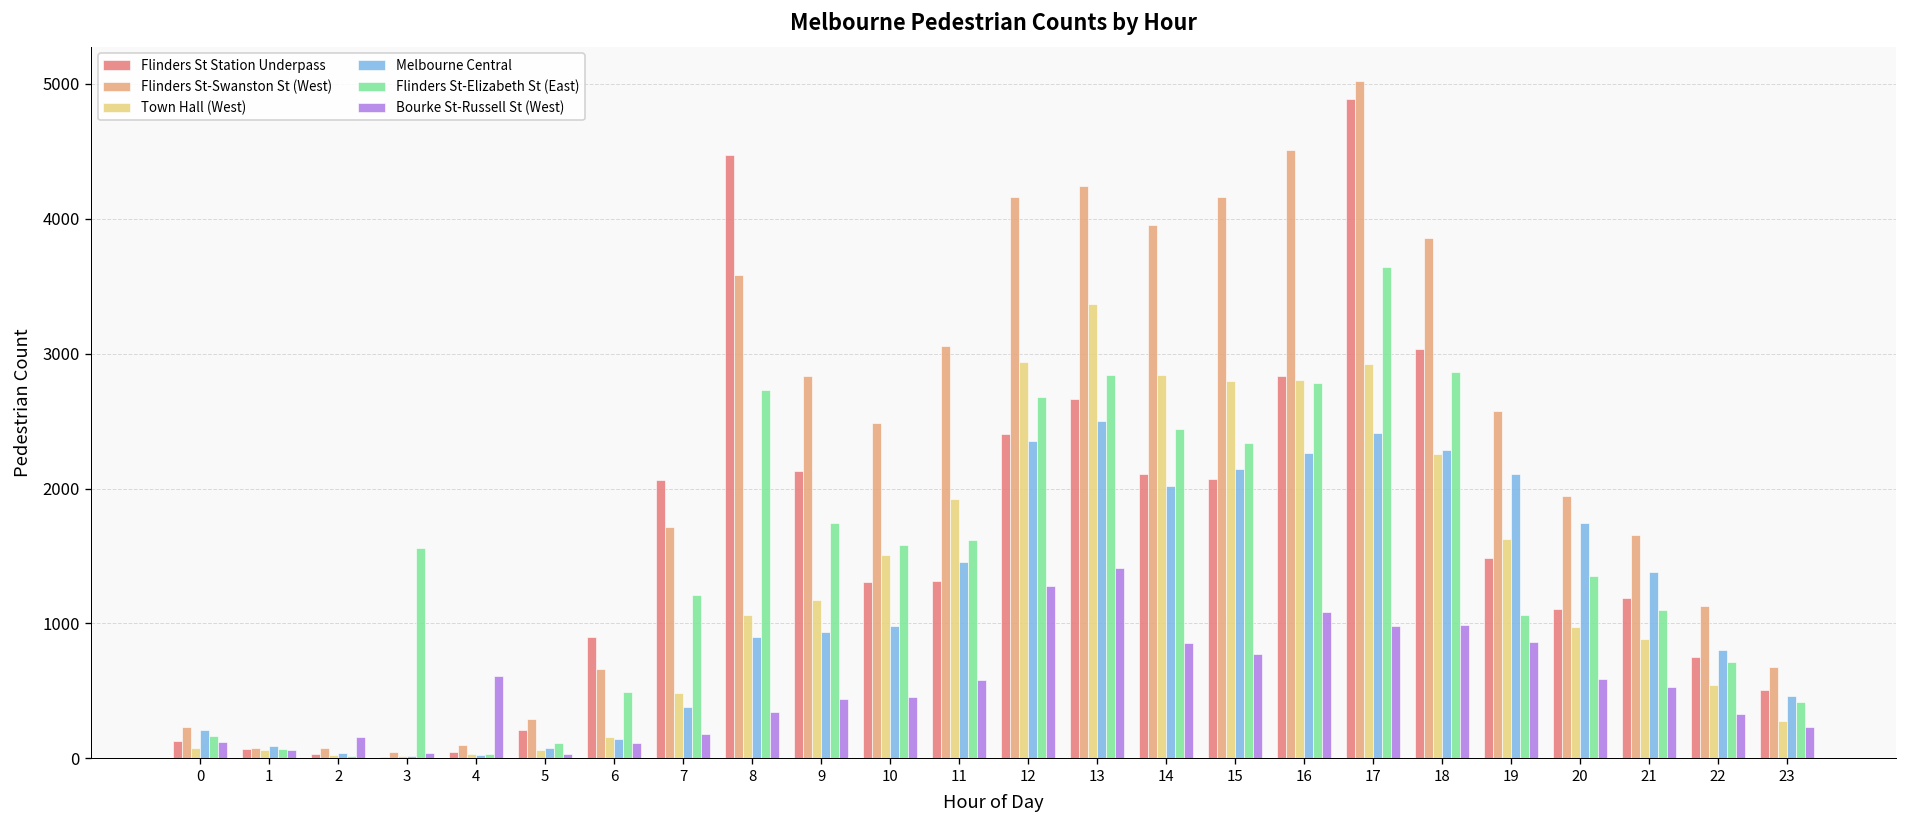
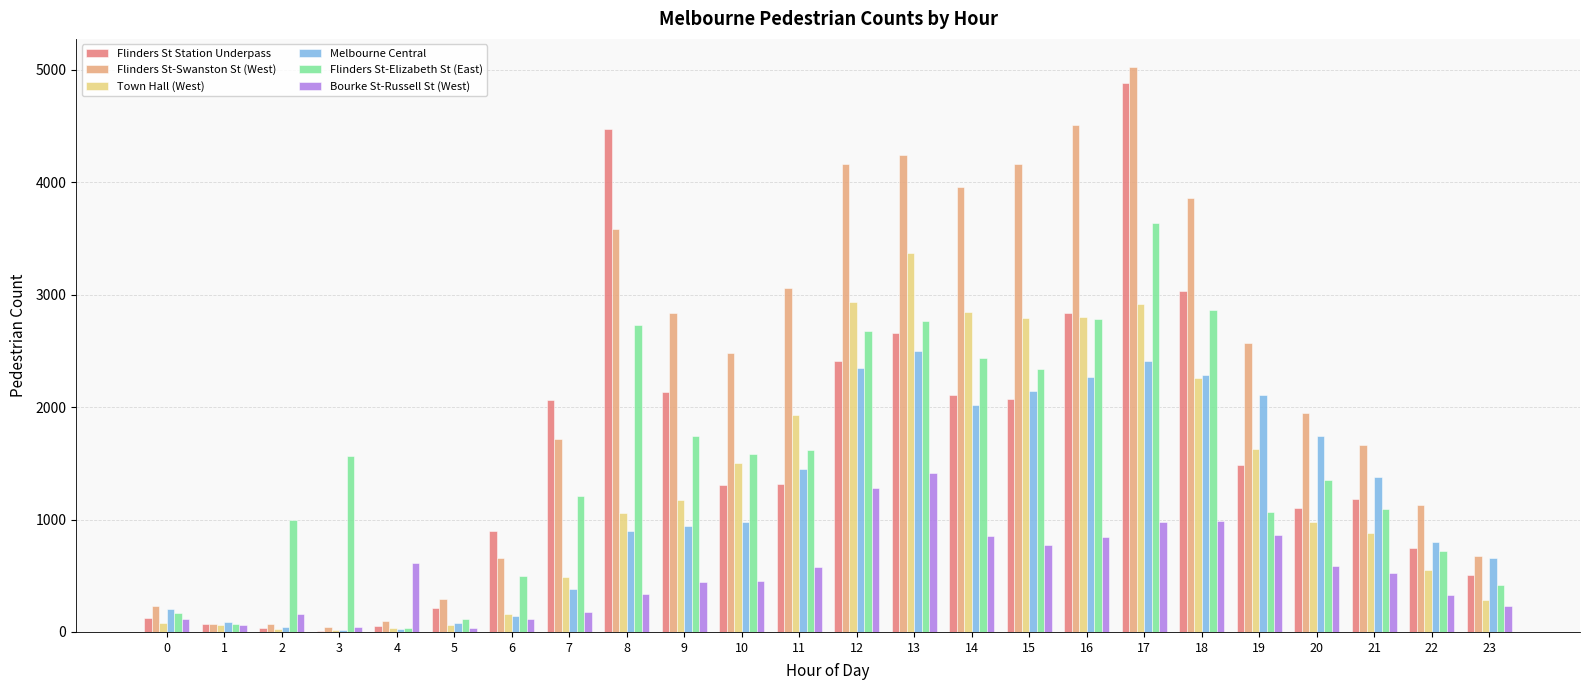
  {
    "Melbourne Central": {
      "0": 210,
      "1": 90,
      "2": 40,
      "4": 30,
      "5": 80,
      "6": 150,
      "7": 380,
      "8": 900,
      "9": 940,
      "10": 980,
      "11": 1450,
      "12": 2350,
      "13": 2500,
      "14": 2020,
      "15": 2150,
      "16": 2260,
      "17": 2410,
      "18": 2290,
      "19": 2110,
      "20": 1740,
      "21": 1380,
      "22": 800,
-     "23": 460
+     "23": 660
    },
    "Flinders St-Elizabeth St (East)": {
      "0": 170,
      "1": 70,
-     "2": 20,
+     "2": 1000,
      "3": 1560,
      "4": 30,
      "5": 120,
      "6": 490,
      "7": 1210,
      "8": 2730,
      "9": 1740,
      "10": 1580,
      "11": 1620,
      "12": 2680,
-     "13": 2840,
+     "13": 2770,
      "14": 2440,
      "15": 2340,
      "16": 2780,
      "17": 3640,
      "18": 2870,
      "19": 1060,
      "20": 1350,
      "21": 1100,
      "22": 720,
      "23": 420
    },
    "Bourke St-Russell St (West)": {
      "0": 120,
      "1": 60,
      "2": 160,
      "3": 40,
      "4": 610,
      "5": 30,
      "6": 120,
      "7": 180,
      "8": 340,
      "9": 440,
      "10": 460,
      "11": 580,
      "12": 1280,
      "13": 1410,
      "14": 860,
      "15": 770,
-     "16": 1090,
+     "16": 850,
      "17": 980,
      "18": 990,
      "19": 870,
      "20": 590,
      "21": 530,
      "22": 330,
      "23": 230
    }
  }
